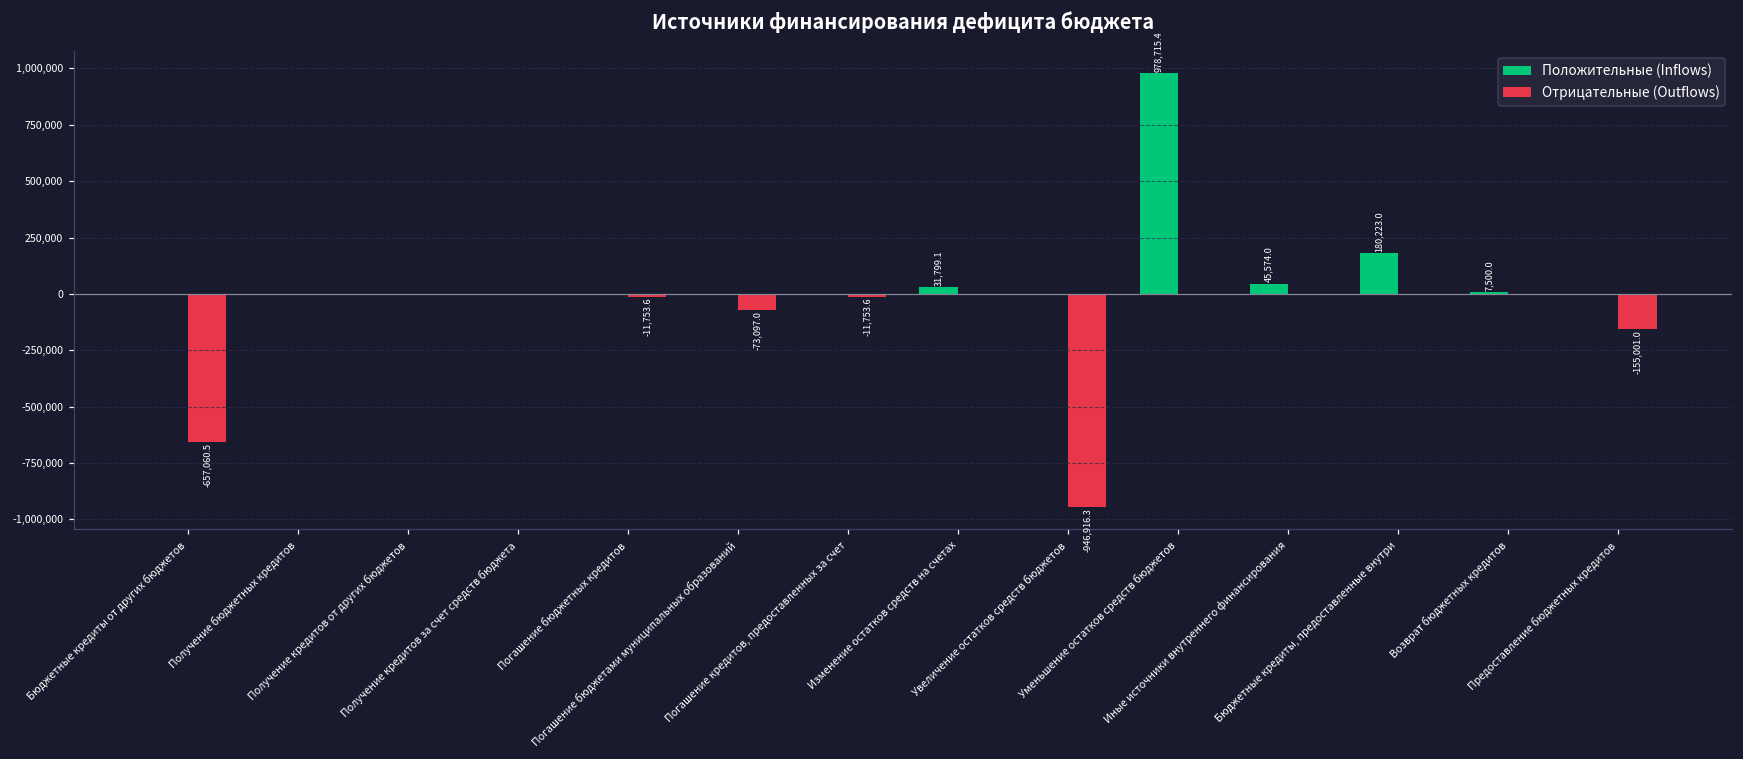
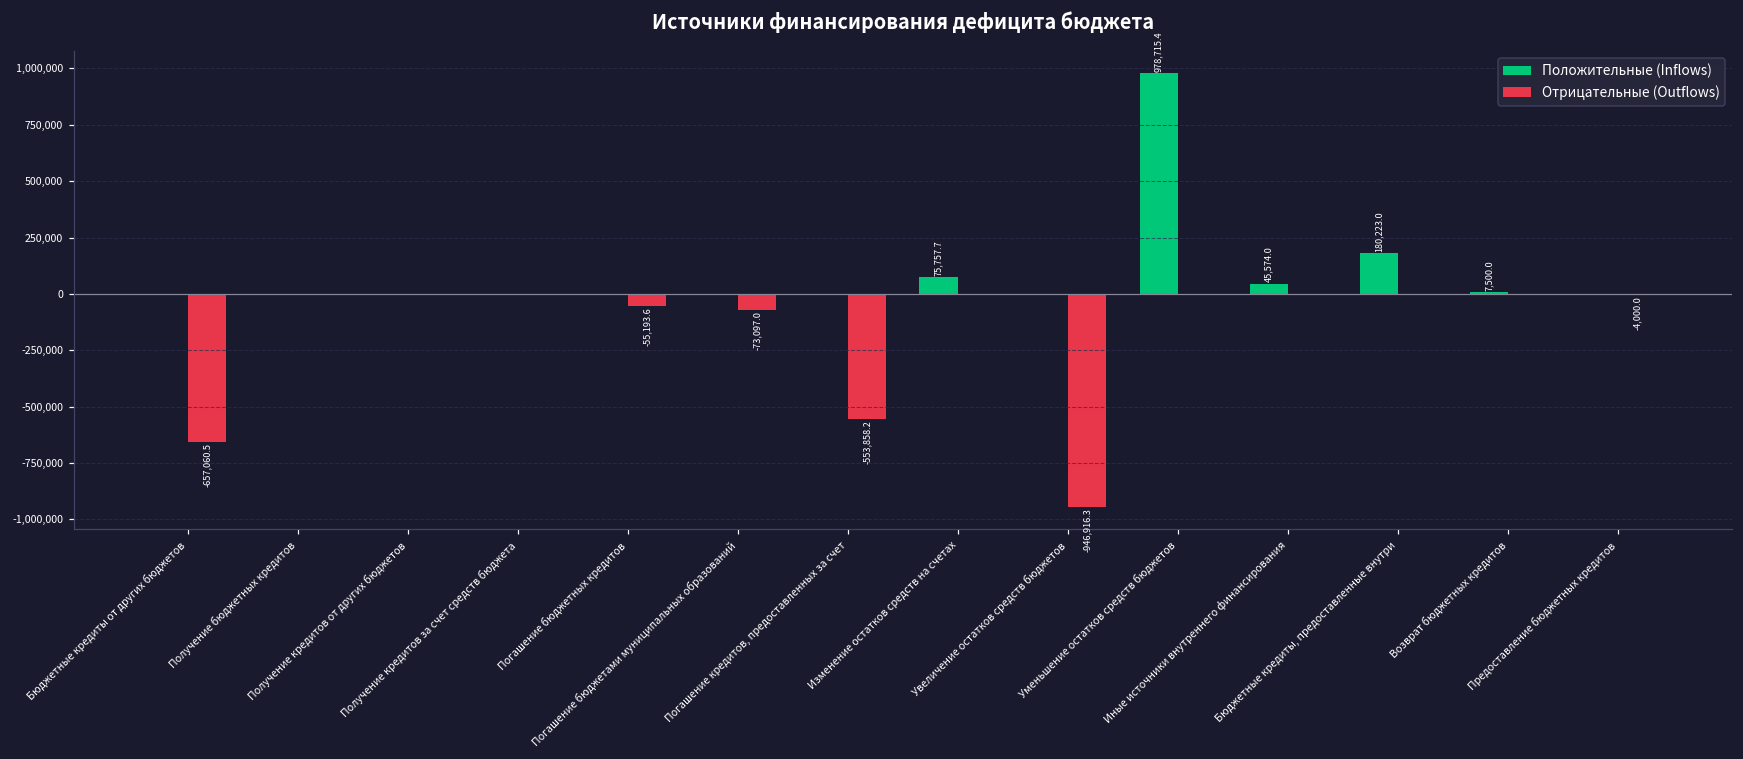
  {
    "Положительные (Inflows)": {
-     "Изменение остатков средств на счетах": "31,799.1",
+     "Изменение остатков средств на счетах": "75,757.7",
      "Уменьшение остатков средств бюджетов": "978,715.4",
      "Иные источники внутреннего финансирования": "45,574.0",
      "Бюджетные кредиты, предоставленные внутри": "180,223.0",
      "Возврат бюджетных кредитов": "7,500.0"
    },
    "Отрицательные (Outflows)": {
      "Бюджетные кредиты от других бюджетов": "-657,060.5",
-     "Погашение бюджетных кредитов": "-11,753.6",
+     "Погашение бюджетных кредитов": "-55,193.6",
      "Погашение бюджетами муниципальных образований": "-73,097.0",
-     "Погашение кредитов, предоставленных за счет": "-11,753.6",
+     "Погашение кредитов, предоставленных за счет": "-553,858.2",
      "Увеличение остатков средств бюджетов": "-946,916.3",
-     "Предоставление бюджетных кредитов": "-155,001.0"
+     "Предоставление бюджетных кредитов": "-4,000.0"
    }
  }
